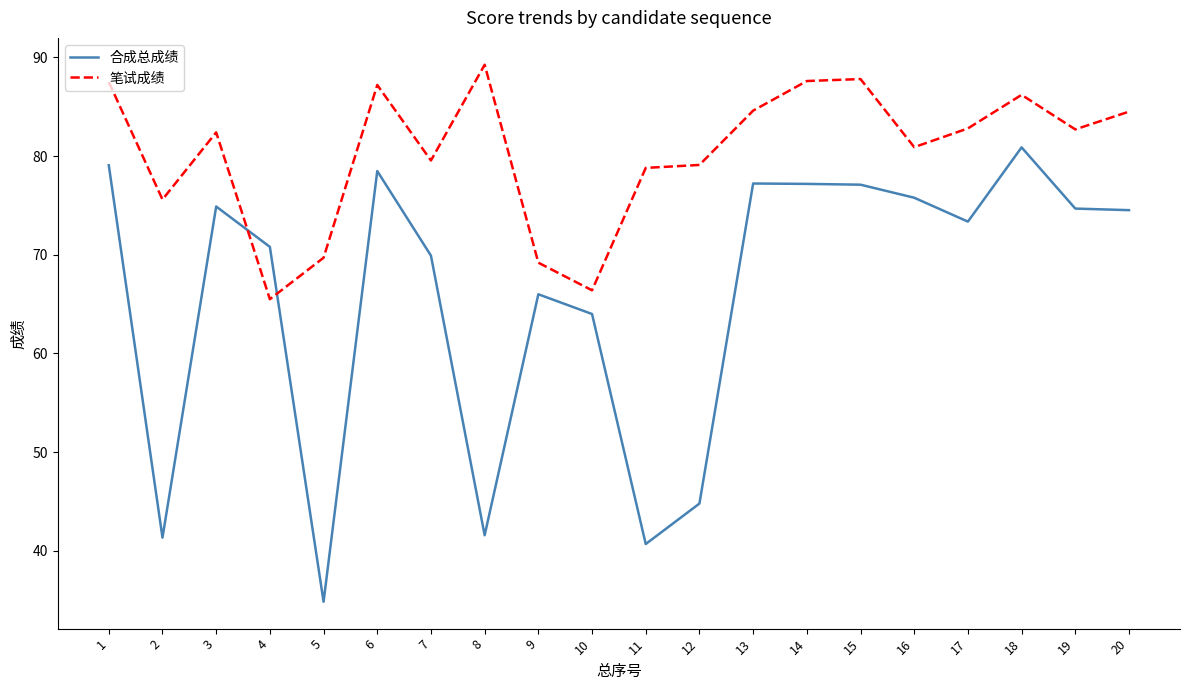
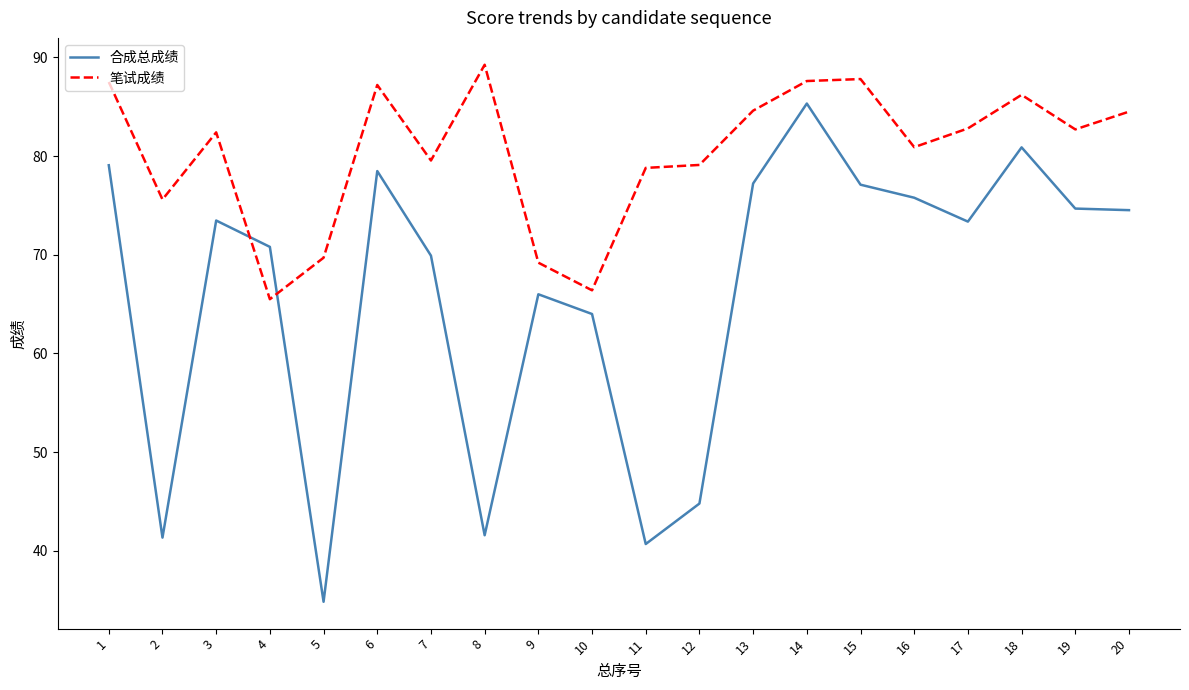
  {
    "合成总成绩": {
      "1": 79,
      "2": 41,
-     "3": 75,
+     "3": 73,
      "4": 71,
      "5": 35,
      "6": 78,
      "7": 70,
      "8": 42,
      "9": 66,
      "10": 64,
      "11": 41,
      "12": 45,
      "13": 77,
-     "14": 77,
+     "14": 85,
      "15": 77,
      "16": 76,
      "17": 73,
      "18": 81,
      "19": 75,
      "20": 75
    },
    "笔试成绩": {
      "2": 76,
      "3": 82,
      "4": 66,
      "5": 70,
      "6": 87,
      "7": 80,
      "8": 89,
      "9": 69,
      "10": 66,
      "11": 79,
      "12": 79,
      "13": 85,
      "14": 88,
      "15": 88,
      "16": 81,
      "17": 83,
      "18": 86,
      "19": 83,
      "20": 85
    }
  }
